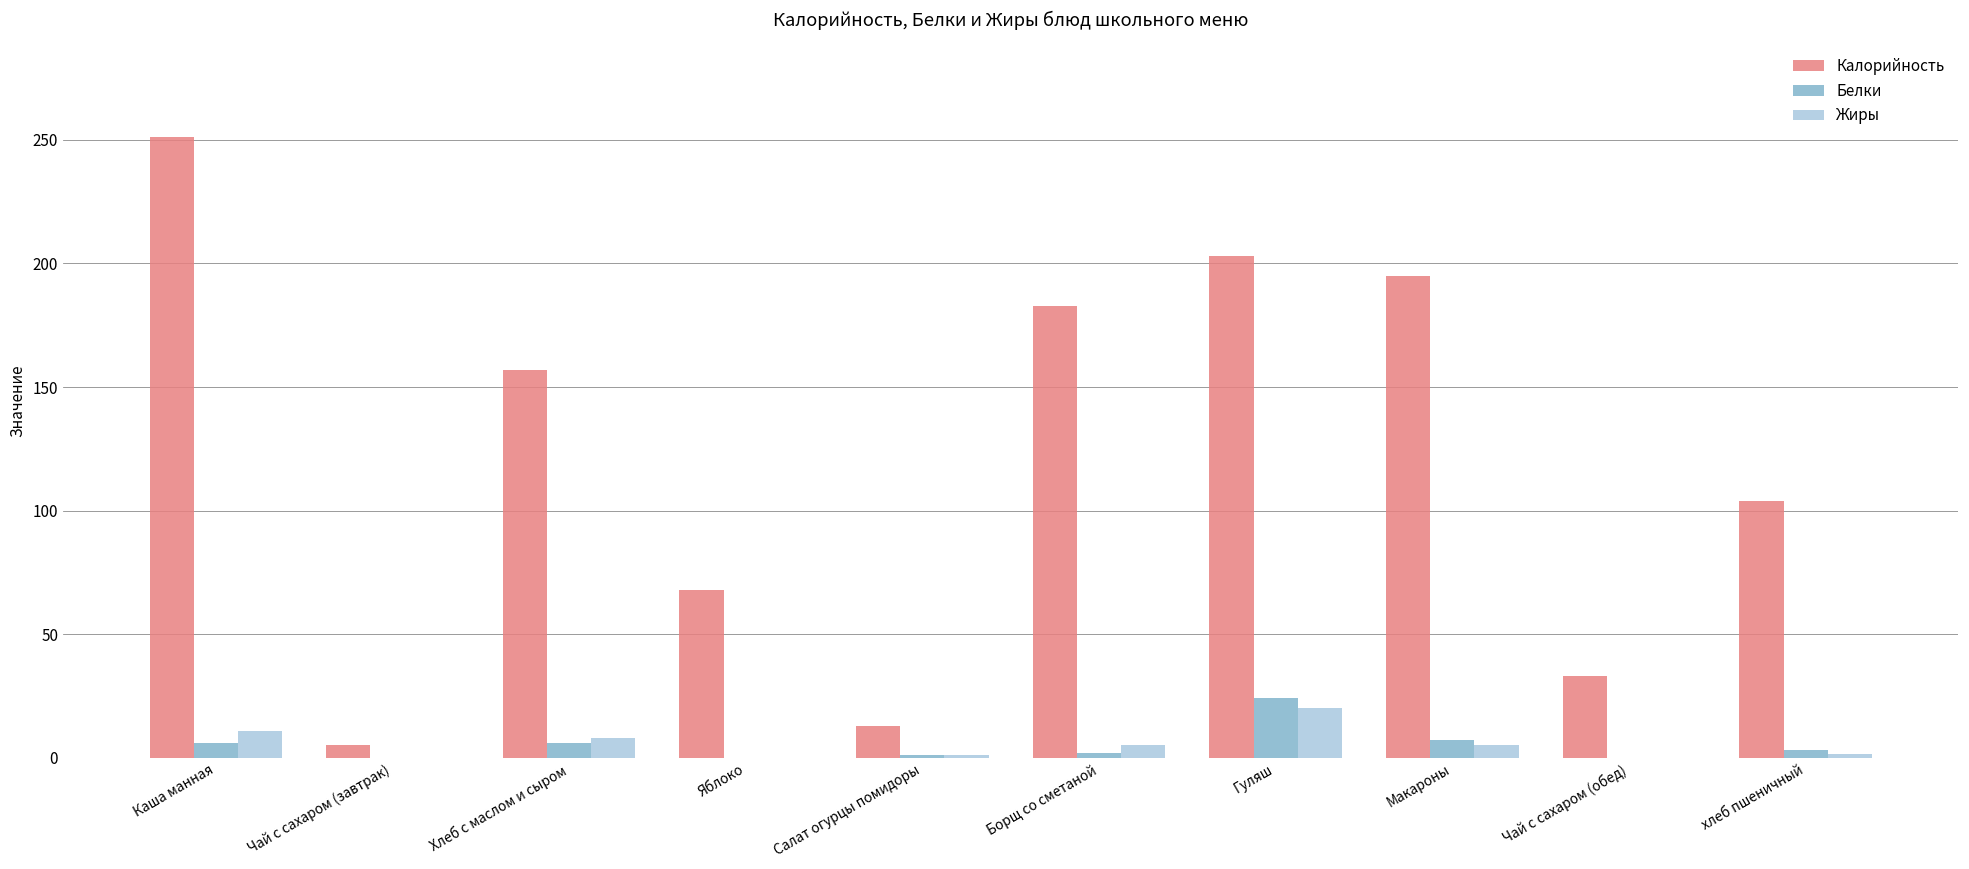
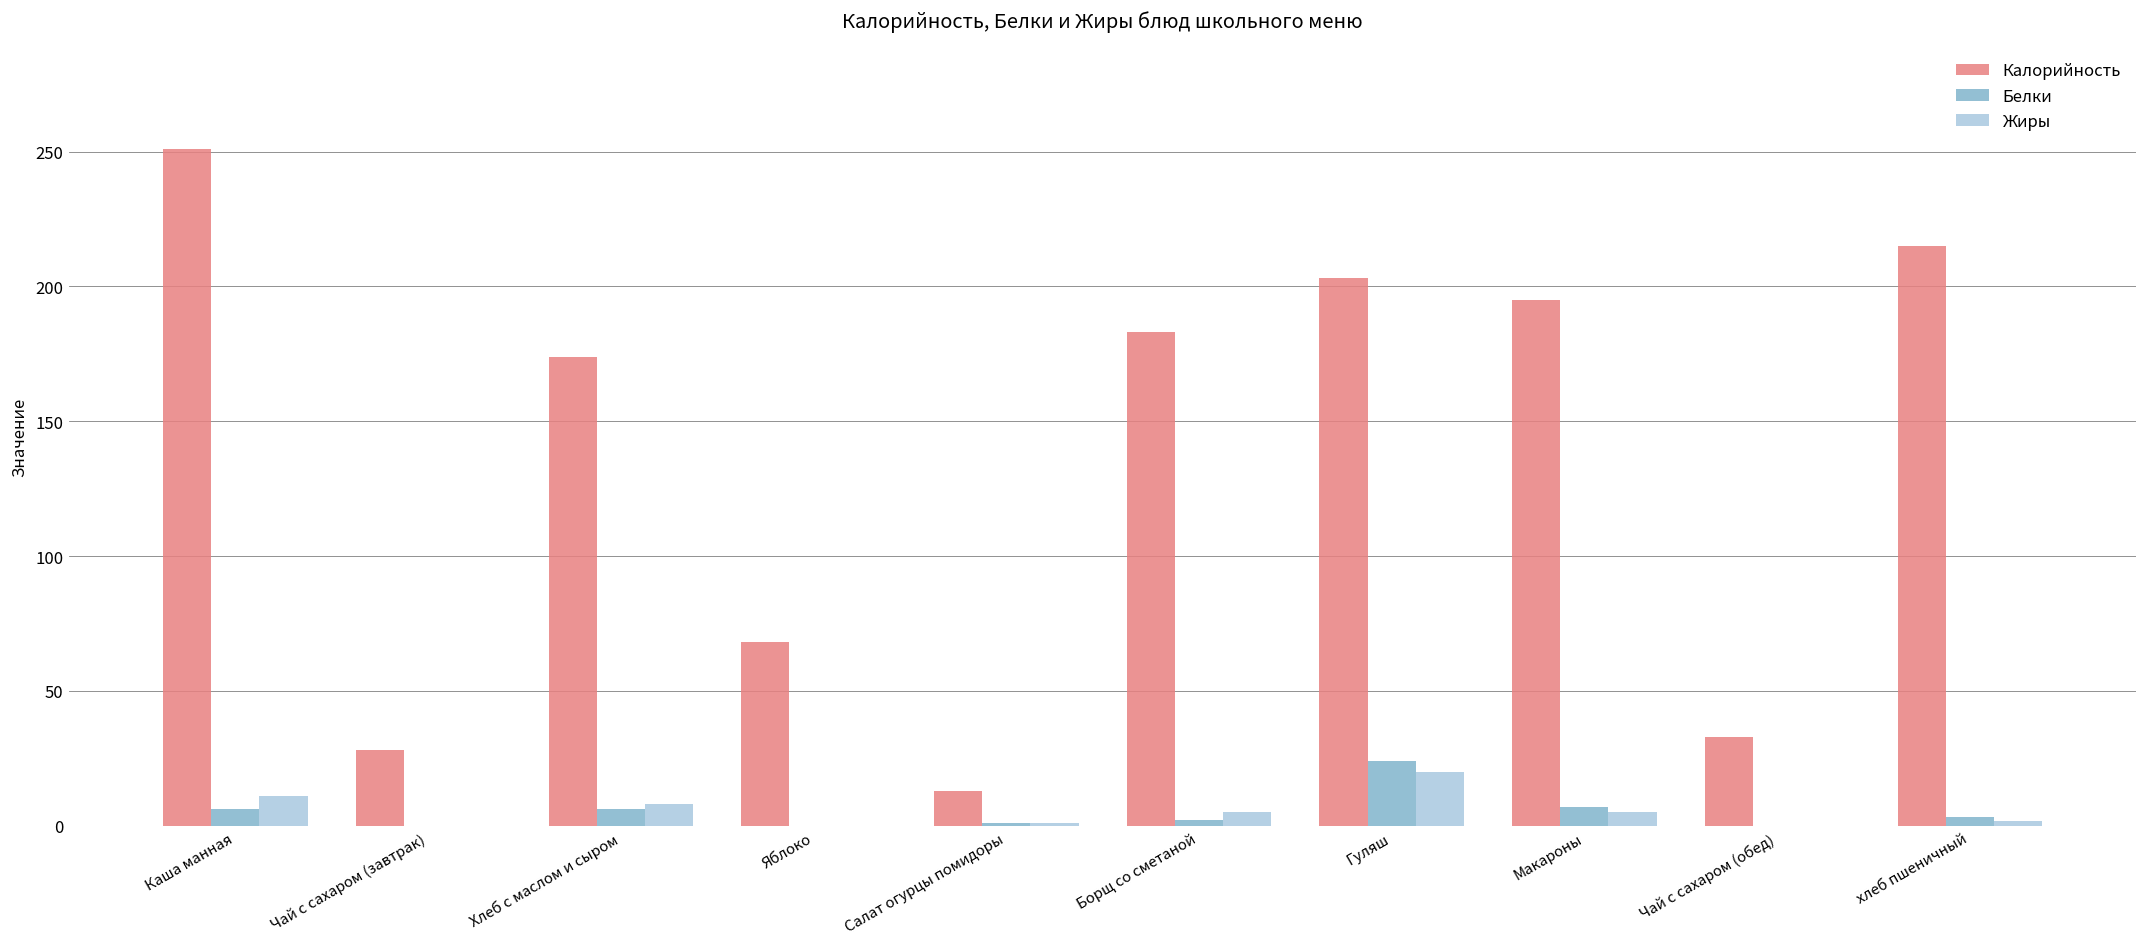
  {
    "Калорийность": {
      "Каша манная": 251,
-     "Чай с сахаром (завтрак)": 5,
-     "Хлеб с маслом и сыром": 157,
+     "Чай с сахаром (завтрак)": 28,
+     "Хлеб с маслом и сыром": 174,
      "Яблоко": 68,
      "Салат огурцы помидоры": 13,
      "Борщ со сметаной": 183,
      "Гуляш": 203,
      "Макароны": 195,
      "Чай с сахаром (обед)": 33,
-     "хлеб пшеничный": 104
+     "хлеб пшеничный": 215
    }
  }
